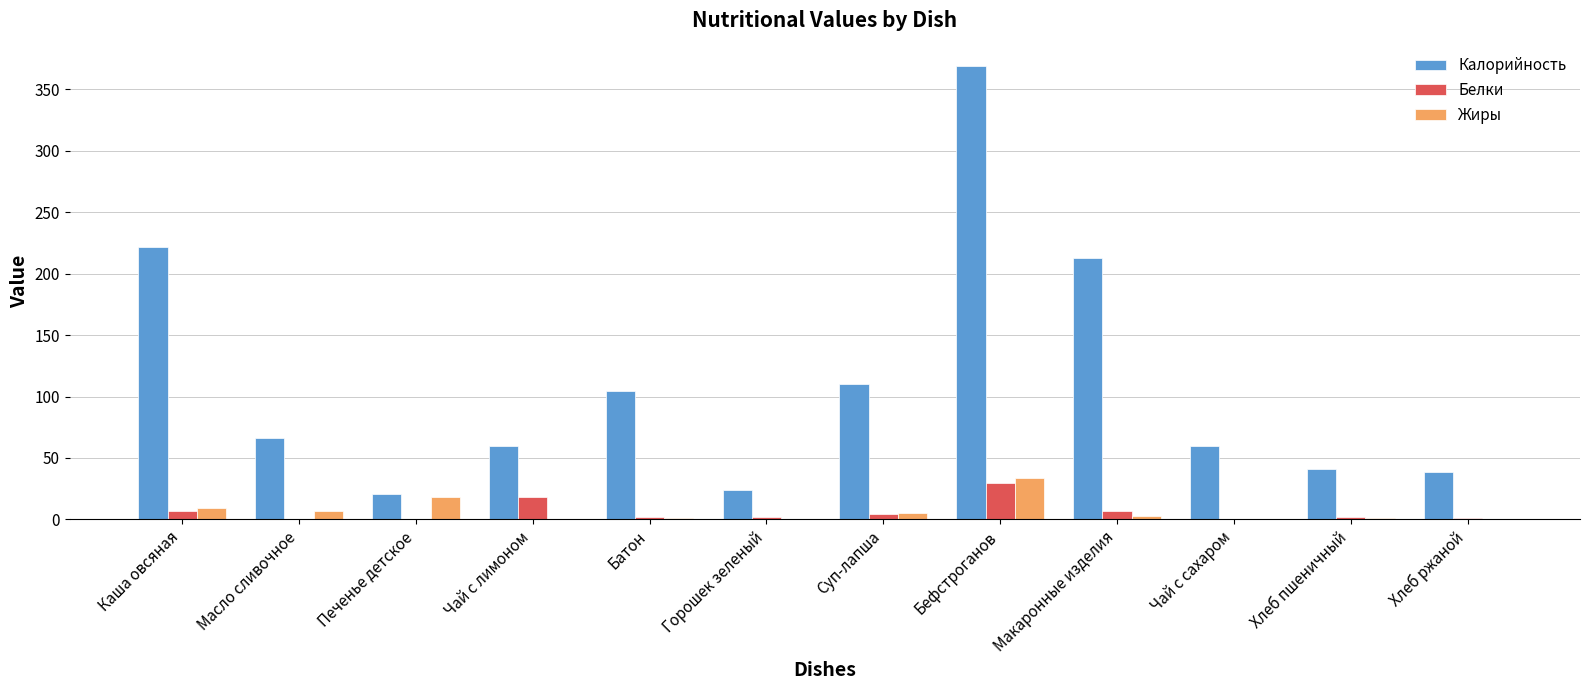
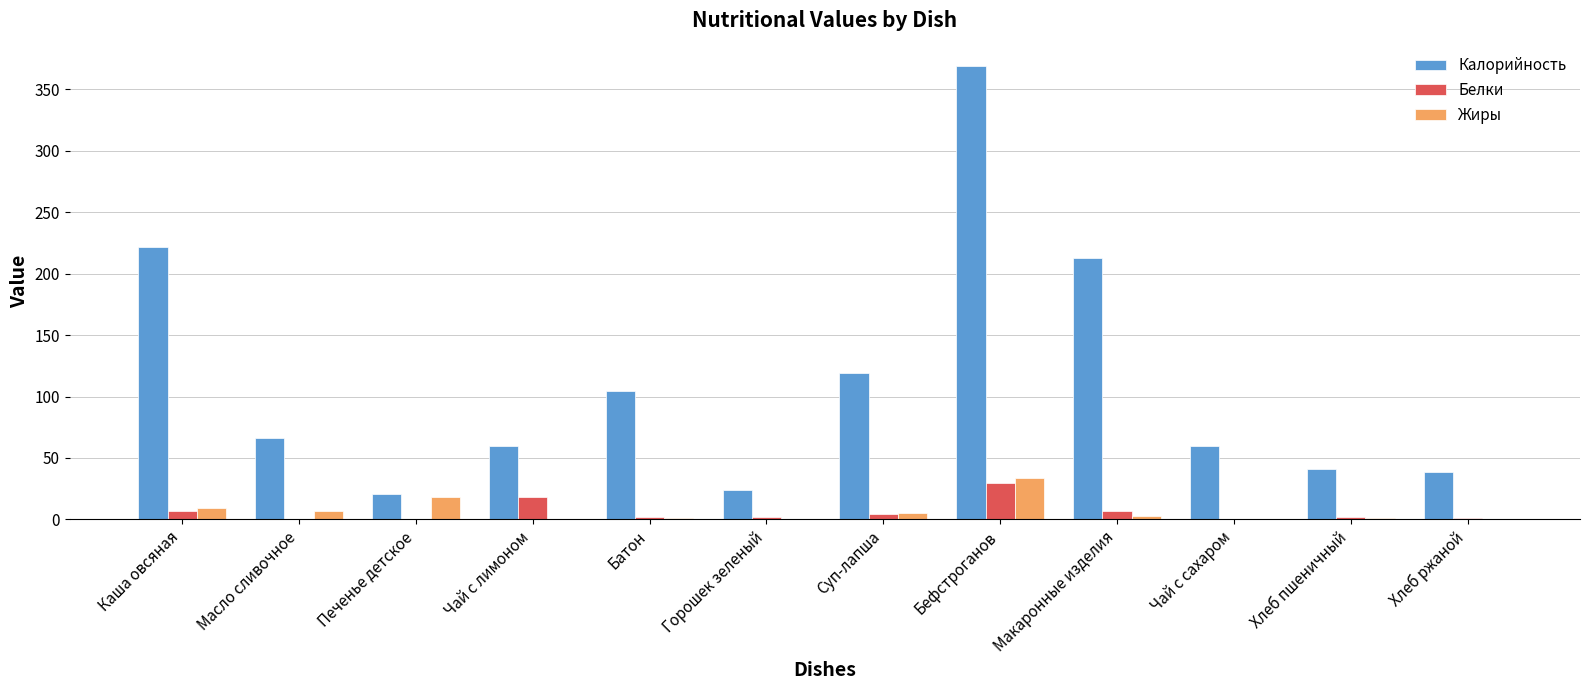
  {
    "Калорийность": {
      "Каша овсяная": 221,
      "Масло сливочное": 66,
      "Печенье детское": 20,
      "Чай с лимоном": 60,
      "Батон": 104,
      "Горошек зеленый": 24,
-     "Суп-лапша": 110,
+     "Суп-лапша": 119,
      "Бефстроганов": 369,
      "Макаронные изделия": 213,
      "Чай с сахаром": 60,
      "Хлеб пшеничный": 41,
      "Хлеб ржаной": 39
    },
    "Белки": {
      "Каша овсяная": 7,
      "Чай с лимоном": 18,
      "Суп-лапша": 4,
      "Бефстроганов": 29,
      "Макаронные изделия": 6,
      "Чай с сахаром": 0
    },
    "Жиры": {
      "Каша овсяная": 9,
      "Масло сливочное": 7,
      "Печенье детское": 18,
      "Чай с лимоном": 0,
      "Горошек зеленый": 0,
      "Суп-лапша": 5,
      "Бефстроганов": 34,
      "Макаронные изделия": 3,
      "Чай с сахаром": 0,
      "Хлеб ржаной": 0
    }
  }
